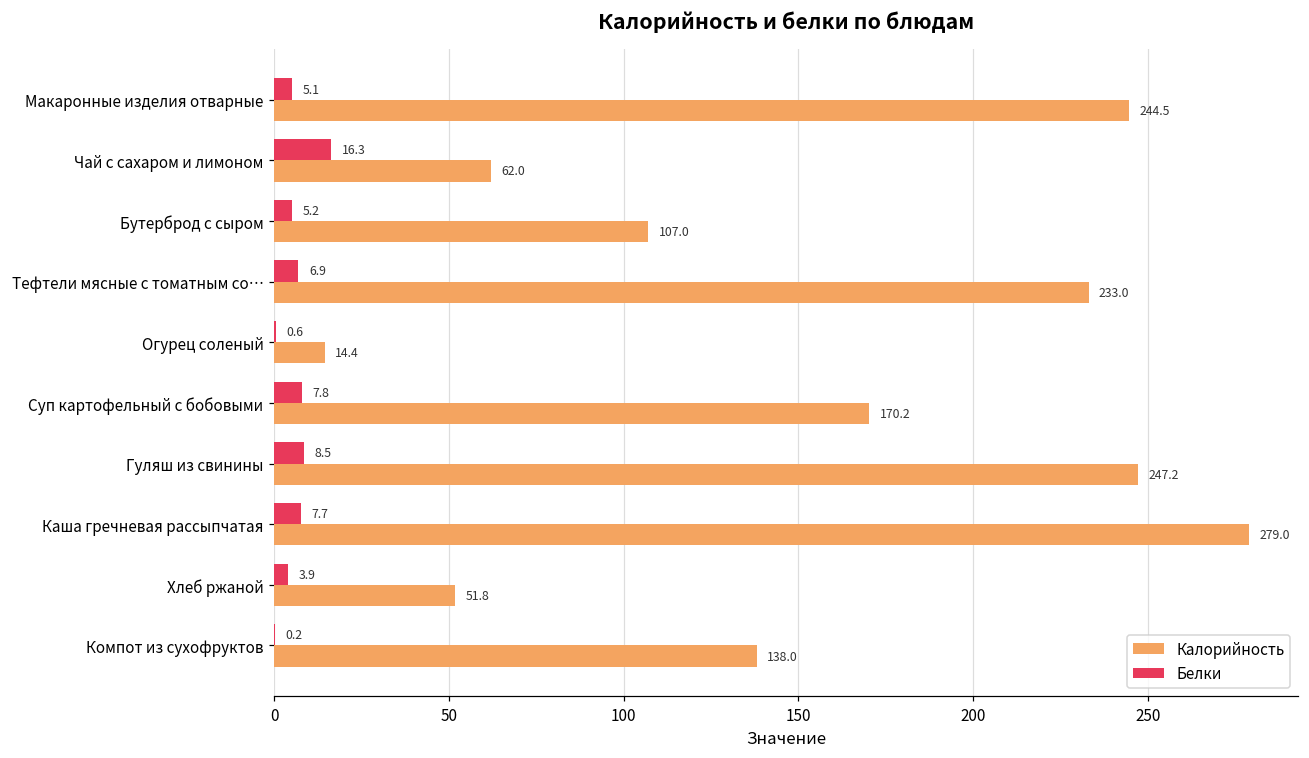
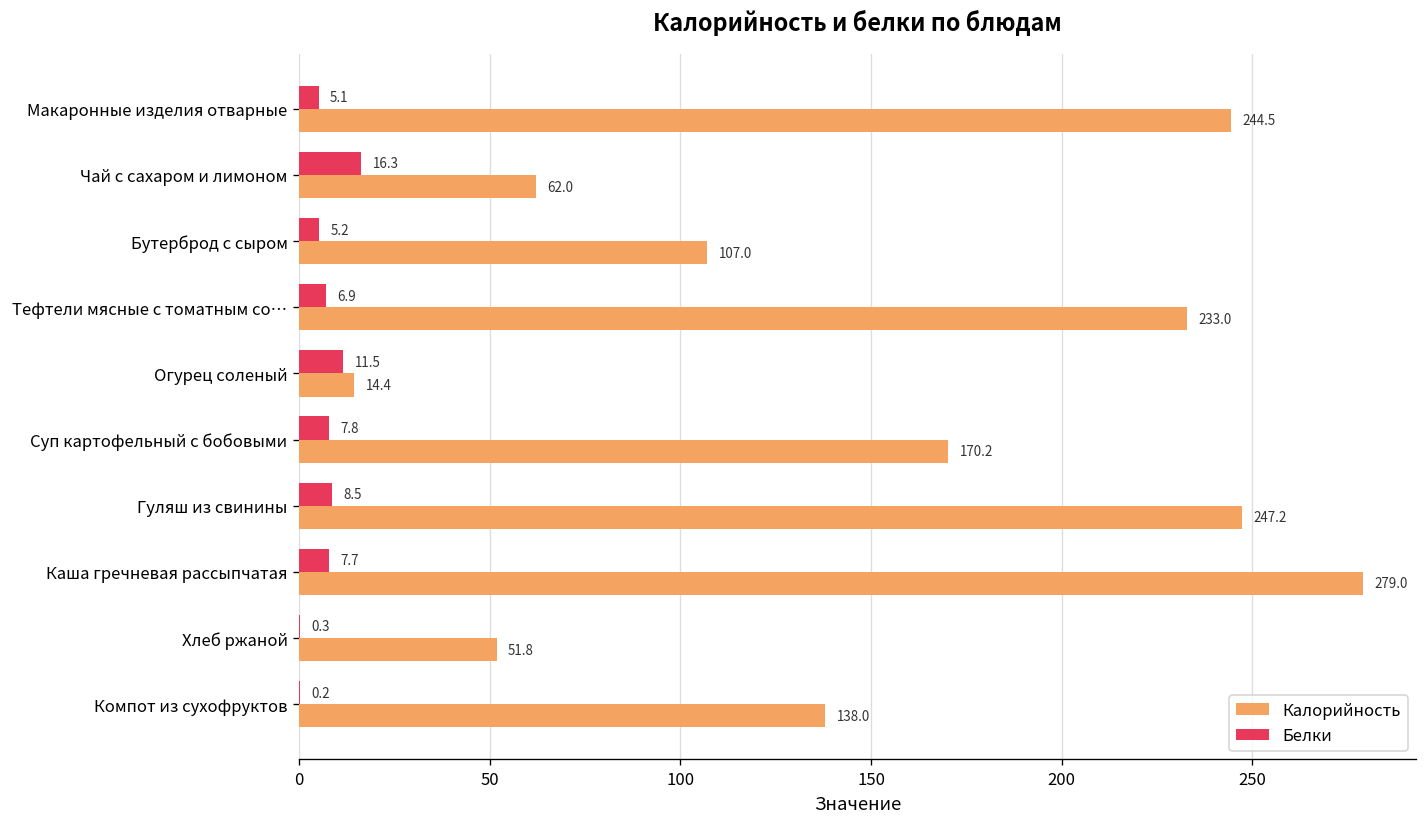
  {
    "Калорийность": {
      "Макаронные изделия отварные": 244.5,
      "Чай с сахаром и лимоном": 62.0,
      "Бутерброд с сыром": 107.0,
      "Тефтели мясные с томатным со…": 233.0,
      "Огурец соленый": 14.4,
      "Суп картофельный с бобовыми": 170.2,
      "Гуляш из свинины": 247.2,
      "Каша гречневая рассыпчатая": 279.0,
      "Хлеб ржаной": 51.8,
      "Компот из сухофруктов": 138.0
    },
    "Белки": {
      "Макаронные изделия отварные": 5.1,
      "Чай с сахаром и лимоном": 16.3,
      "Бутерброд с сыром": 5.2,
      "Тефтели мясные с томатным со…": 6.9,
-     "Огурец соленый": 0.6,
+     "Огурец соленый": 11.5,
      "Суп картофельный с бобовыми": 7.8,
      "Гуляш из свинины": 8.5,
      "Каша гречневая рассыпчатая": 7.7,
-     "Хлеб ржаной": 3.9,
+     "Хлеб ржаной": 0.3,
      "Компот из сухофруктов": 0.2
    }
  }
